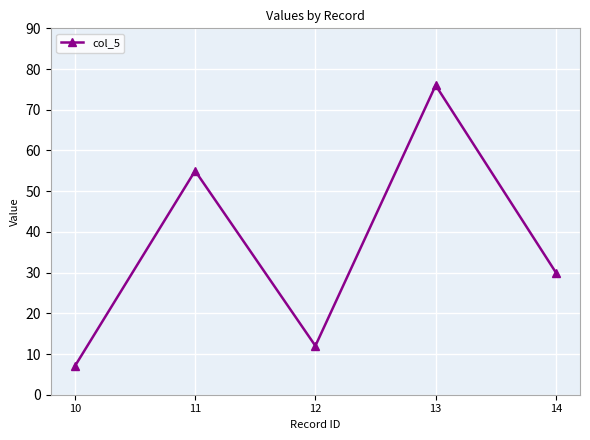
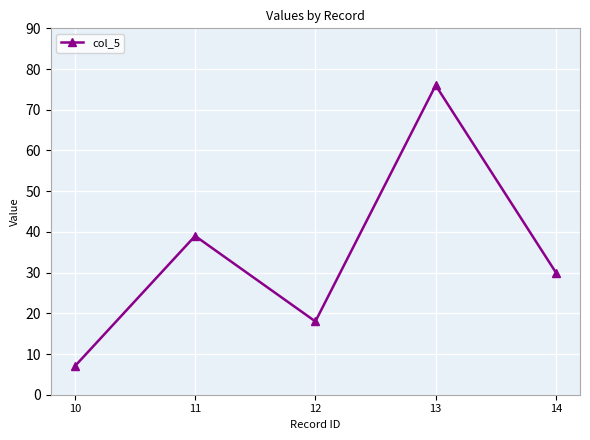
  {
    "10": 7,
-   "11": 55,
-   "12": 12,
+   "11": 39,
+   "12": 18,
    "13": 76,
    "14": 30
  }
